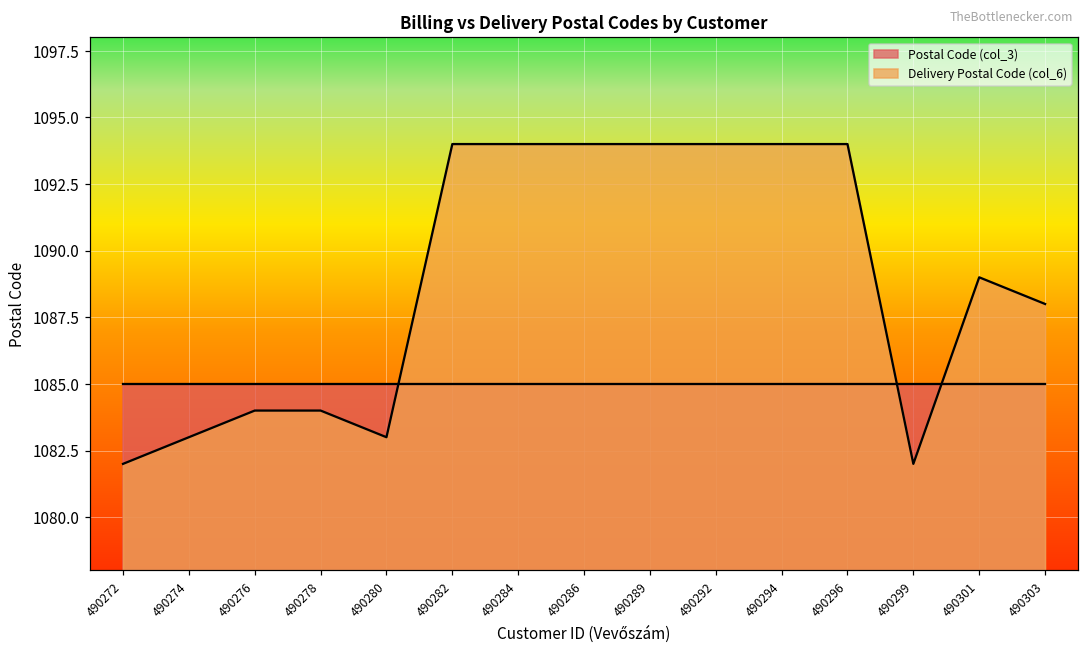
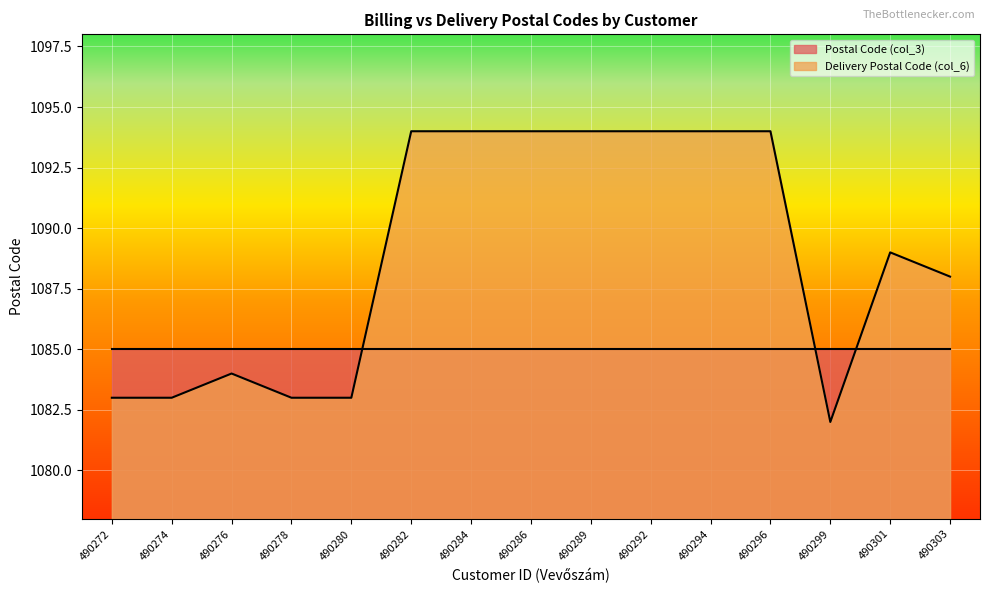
  {
    "Postal Code (col_3)": {
      "490272": 1085,
      "490274": 1085,
      "490276": 1085,
      "490278": 1085,
      "490280": 1085,
      "490282": 1085,
      "490284": 1085,
      "490286": 1085,
      "490289": 1085,
      "490292": 1085,
      "490294": 1085,
      "490296": 1085,
      "490299": 1085,
      "490301": 1085,
      "490303": 1085
    },
    "Delivery Postal Code (col_6)": {
-     "490272": 1082,
+     "490272": 1083,
      "490274": 1083,
      "490276": 1084,
-     "490278": 1084,
+     "490278": 1083,
      "490280": 1083,
      "490282": 1094,
      "490284": 1094,
      "490286": 1094,
      "490289": 1094,
      "490292": 1094,
      "490294": 1094,
      "490296": 1094,
      "490299": 1082,
      "490301": 1089,
      "490303": 1088
    }
  }
